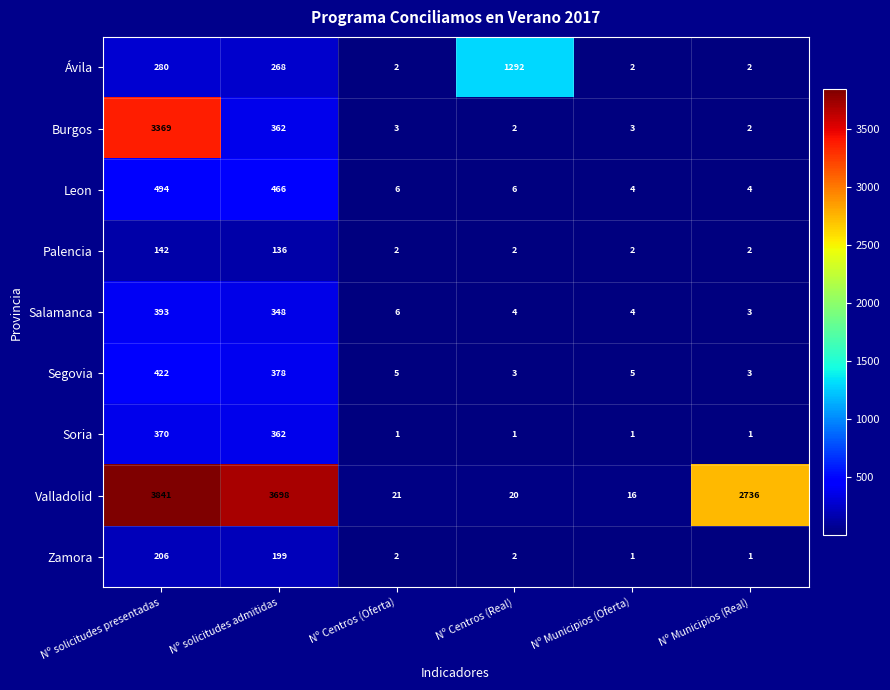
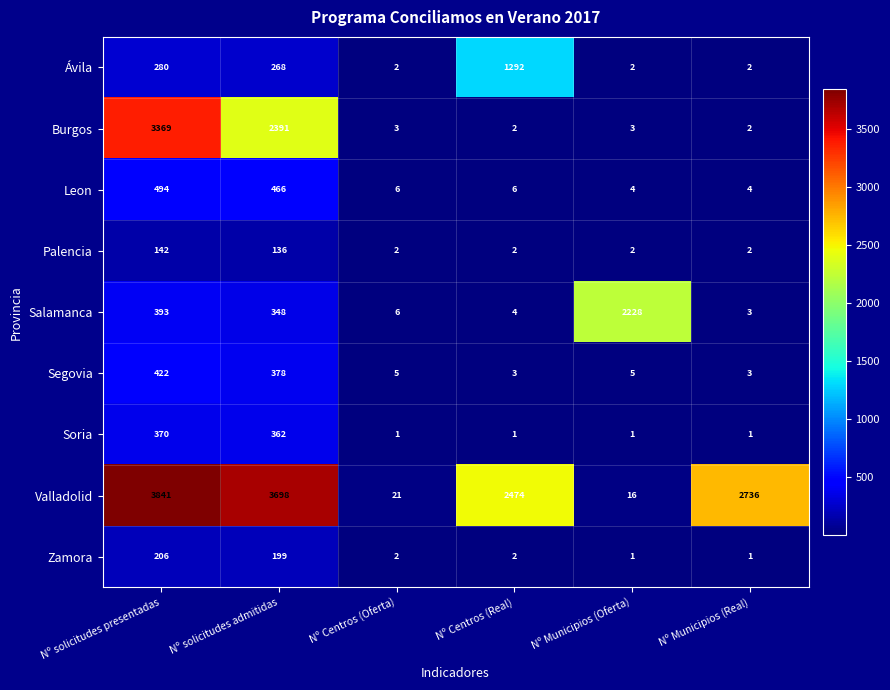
  {
    "Ávila": {
      "Nº solicitudes presentadas": 280,
      "Nº solicitudes admitidas": 268,
      "Nº Centros (Oferta)": 2,
      "Nº Centros (Real)": 1292,
      "Nº Municipios (Oferta)": 2,
      "Nº Municipios (Real)": 2
    },
    "Burgos": {
      "Nº solicitudes presentadas": 3369,
-     "Nº solicitudes admitidas": 362,
+     "Nº solicitudes admitidas": 2391,
      "Nº Centros (Oferta)": 3,
      "Nº Centros (Real)": 2,
      "Nº Municipios (Oferta)": 3,
      "Nº Municipios (Real)": 2
    },
    "Leon": {
      "Nº solicitudes presentadas": 494,
      "Nº solicitudes admitidas": 466,
      "Nº Centros (Oferta)": 6,
      "Nº Centros (Real)": 6,
      "Nº Municipios (Oferta)": 4,
      "Nº Municipios (Real)": 4
    },
    "Palencia": {
      "Nº solicitudes presentadas": 142,
      "Nº solicitudes admitidas": 136,
      "Nº Centros (Oferta)": 2,
      "Nº Centros (Real)": 2,
      "Nº Municipios (Oferta)": 2,
      "Nº Municipios (Real)": 2
    },
    "Salamanca": {
      "Nº solicitudes presentadas": 393,
      "Nº solicitudes admitidas": 348,
      "Nº Centros (Oferta)": 6,
      "Nº Centros (Real)": 4,
-     "Nº Municipios (Oferta)": 4,
+     "Nº Municipios (Oferta)": 2228,
      "Nº Municipios (Real)": 3
    },
    "Segovia": {
      "Nº solicitudes presentadas": 422,
      "Nº solicitudes admitidas": 378,
      "Nº Centros (Oferta)": 5,
      "Nº Centros (Real)": 3,
      "Nº Municipios (Oferta)": 5,
      "Nº Municipios (Real)": 3
    },
    "Soria": {
      "Nº solicitudes presentadas": 370,
      "Nº solicitudes admitidas": 362,
      "Nº Centros (Oferta)": 1,
      "Nº Centros (Real)": 1,
      "Nº Municipios (Oferta)": 1,
      "Nº Municipios (Real)": 1
    },
    "Valladolid": {
      "Nº solicitudes presentadas": 3841,
      "Nº solicitudes admitidas": 3698,
      "Nº Centros (Oferta)": 21,
-     "Nº Centros (Real)": 20,
+     "Nº Centros (Real)": 2474,
      "Nº Municipios (Oferta)": 16,
      "Nº Municipios (Real)": 2736
    },
    "Zamora": {
      "Nº solicitudes presentadas": 206,
      "Nº solicitudes admitidas": 199,
      "Nº Centros (Oferta)": 2,
      "Nº Centros (Real)": 2,
      "Nº Municipios (Oferta)": 1,
      "Nº Municipios (Real)": 1
    }
  }
